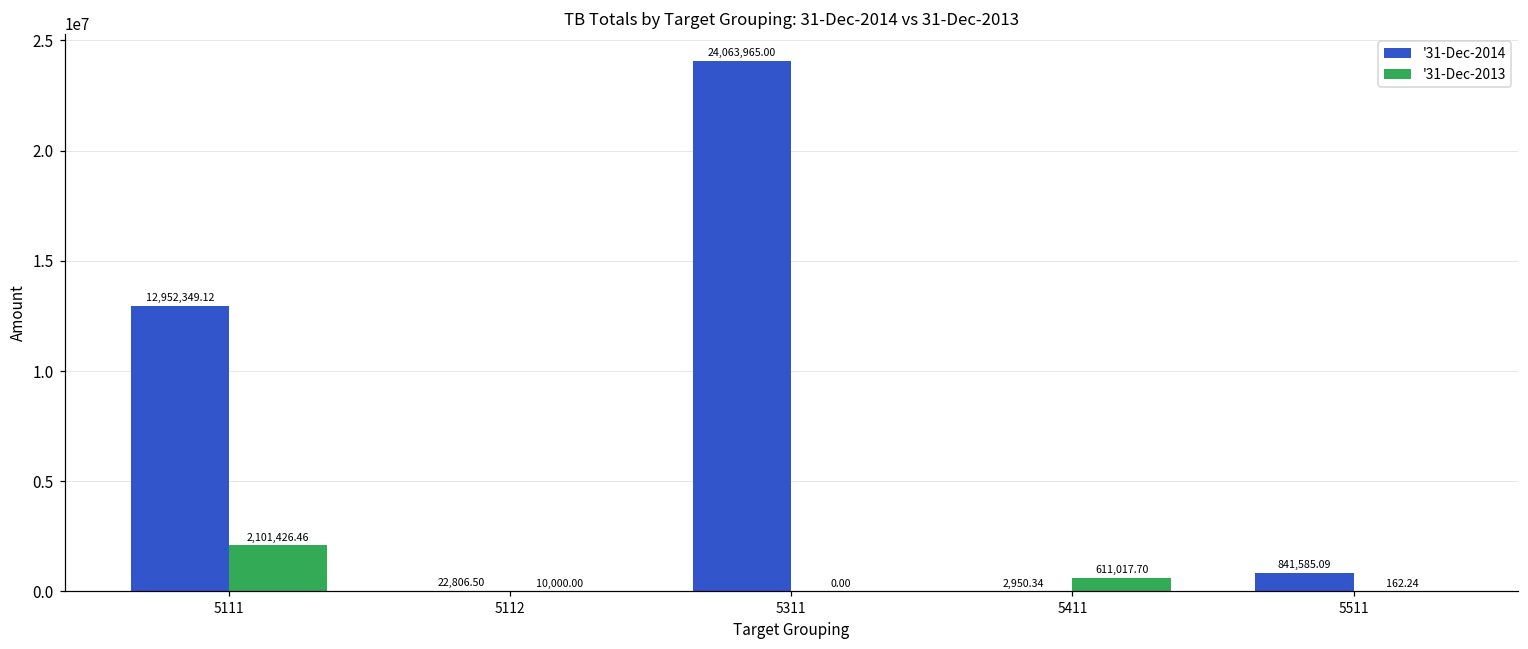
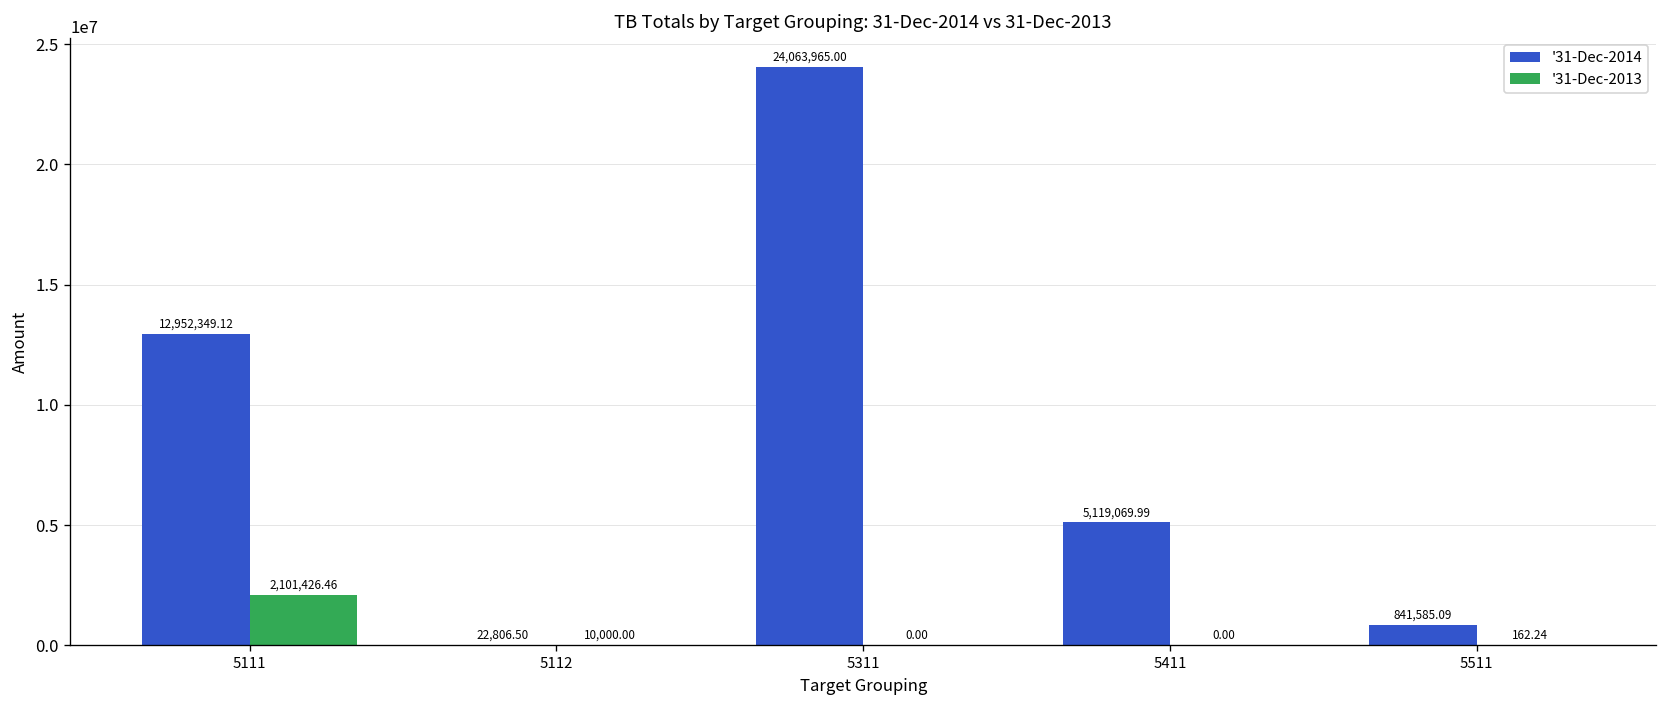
  {
    "'31-Dec-2014": {
      "5111": "12,952,349.12",
      "5112": "22,806.50",
      "5311": "24,063,965.00",
-     "5411": "2,950.34",
+     "5411": "5,119,069.99",
      "5511": "841,585.09"
    },
    "'31-Dec-2013": {
      "5111": "2,101,426.46",
      "5112": "10,000.00",
      "5311": "0.00",
-     "5411": "611,017.70",
+     "5411": "0.00",
      "5511": "162.24"
    }
  }
